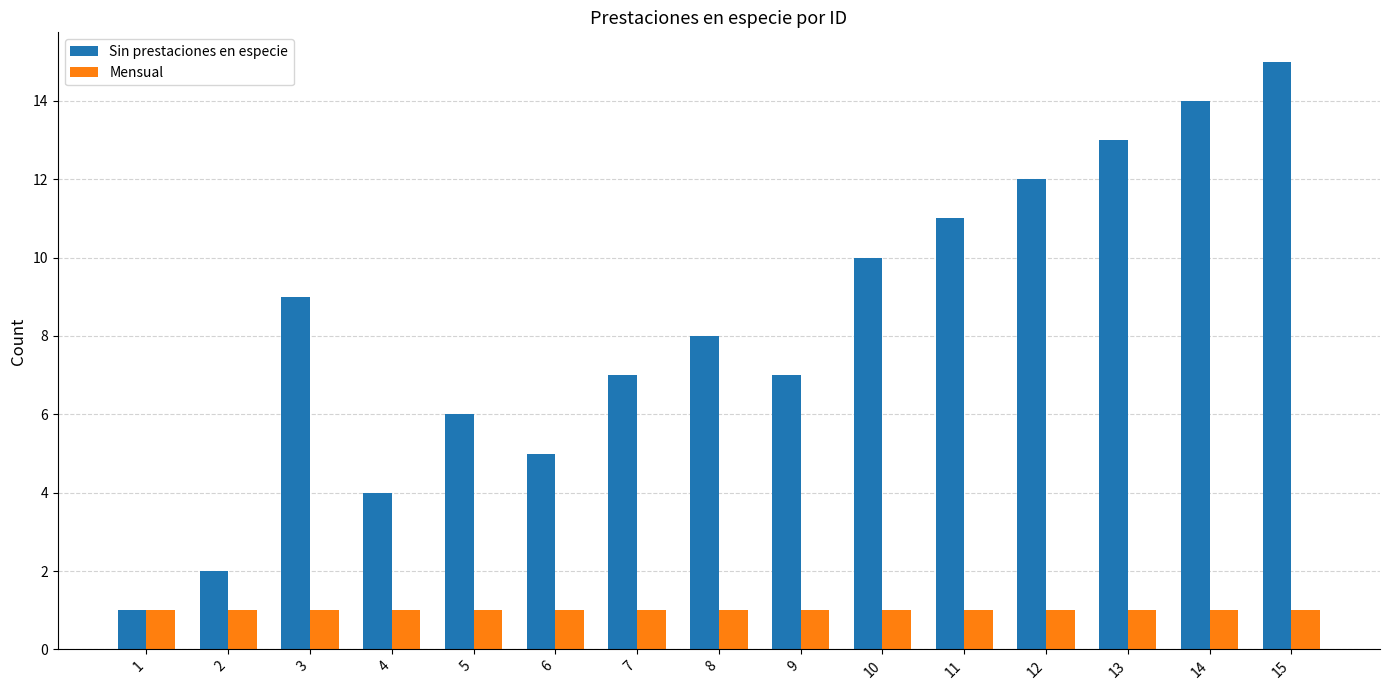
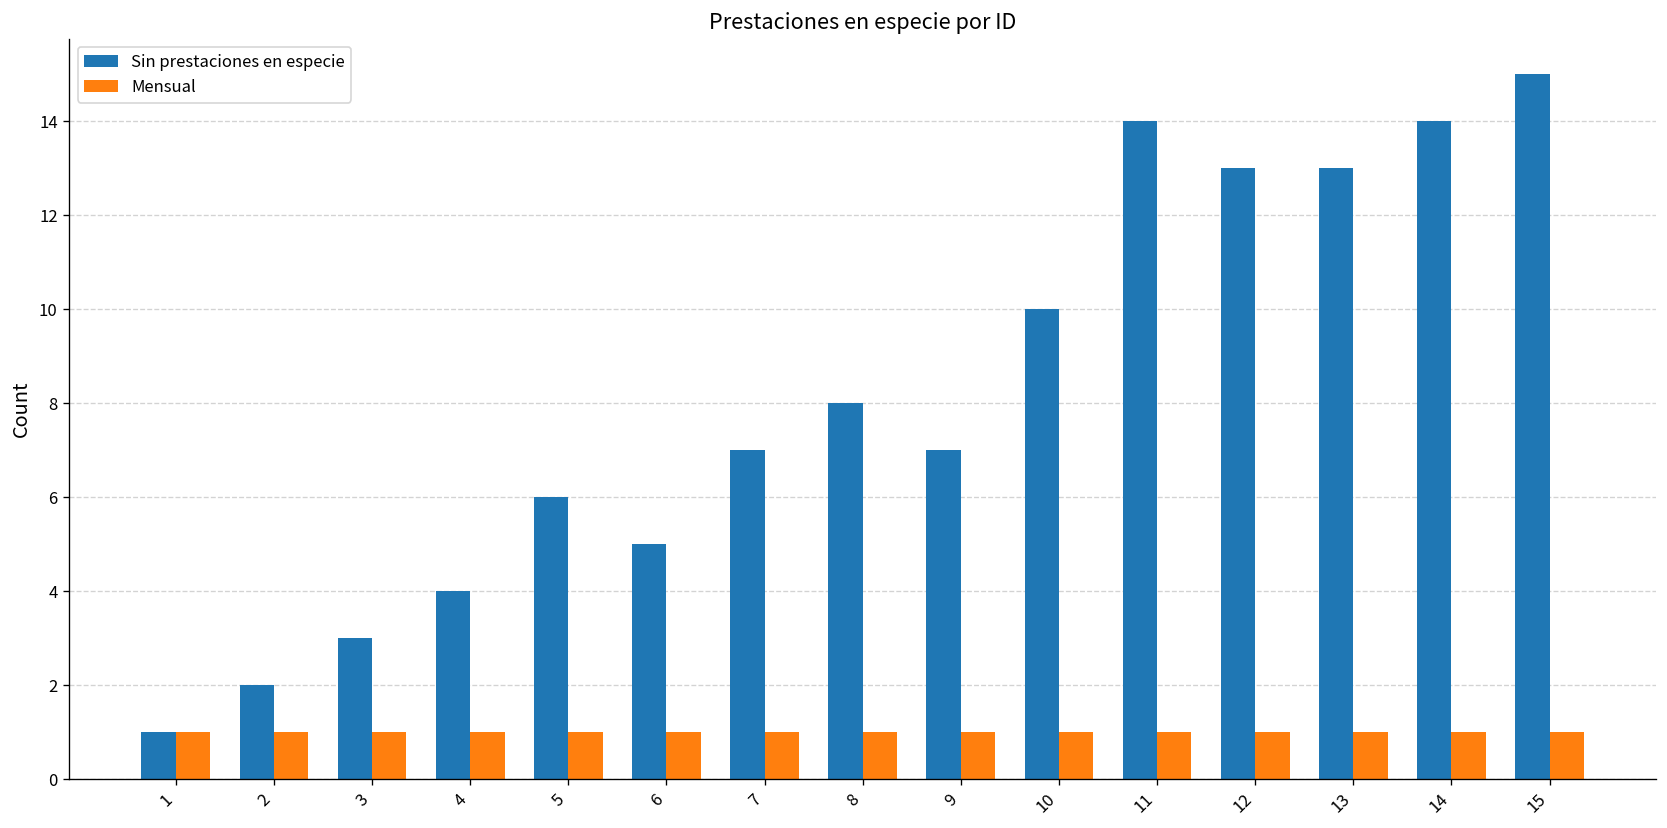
  {
    "Sin prestaciones en especie": {
      "1": 1,
      "2": 2,
-     "3": 9,
+     "3": 3,
      "4": 4,
      "5": 6,
      "6": 5,
      "7": 7,
      "8": 8,
      "9": 7,
      "10": 10,
-     "11": 11,
-     "12": 12,
+     "11": 14,
+     "12": 13,
      "13": 13,
      "14": 14,
      "15": 15
    },
    "Mensual": {
      "1": 1,
      "2": 1,
      "3": 1,
      "4": 1,
      "5": 1,
      "6": 1,
      "7": 1,
      "8": 1,
      "9": 1,
      "10": 1,
      "11": 1,
      "12": 1,
      "13": 1,
      "14": 1,
      "15": 1
    }
  }
